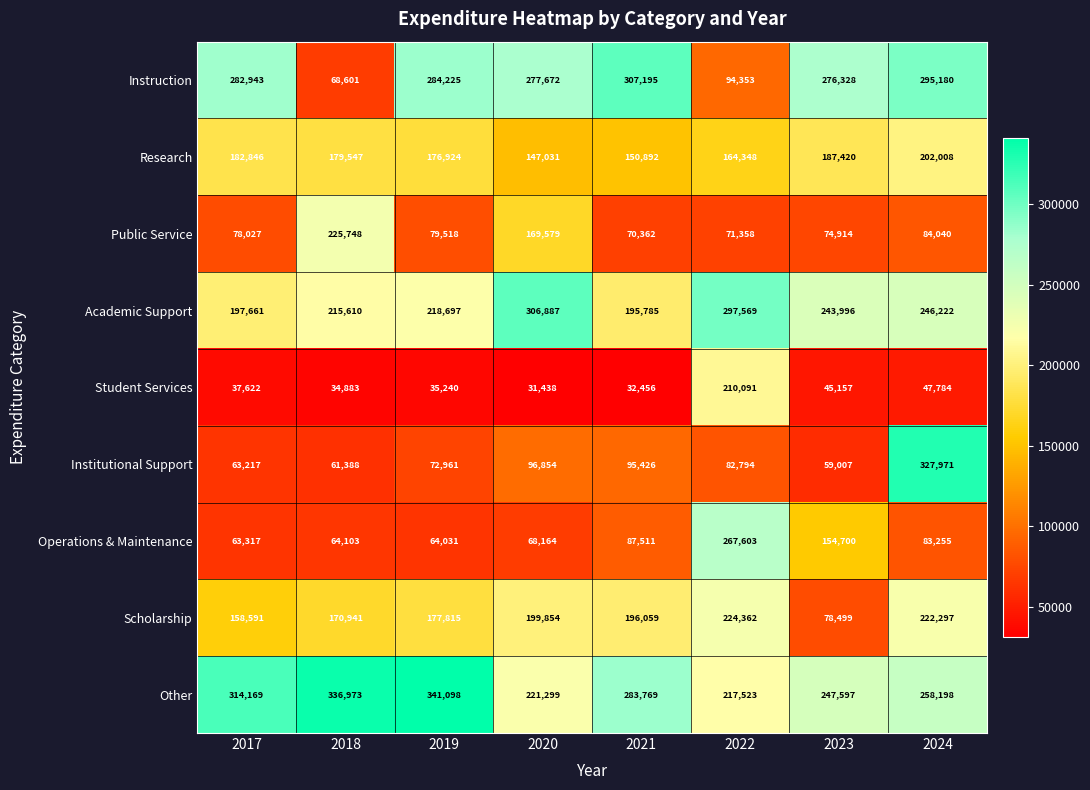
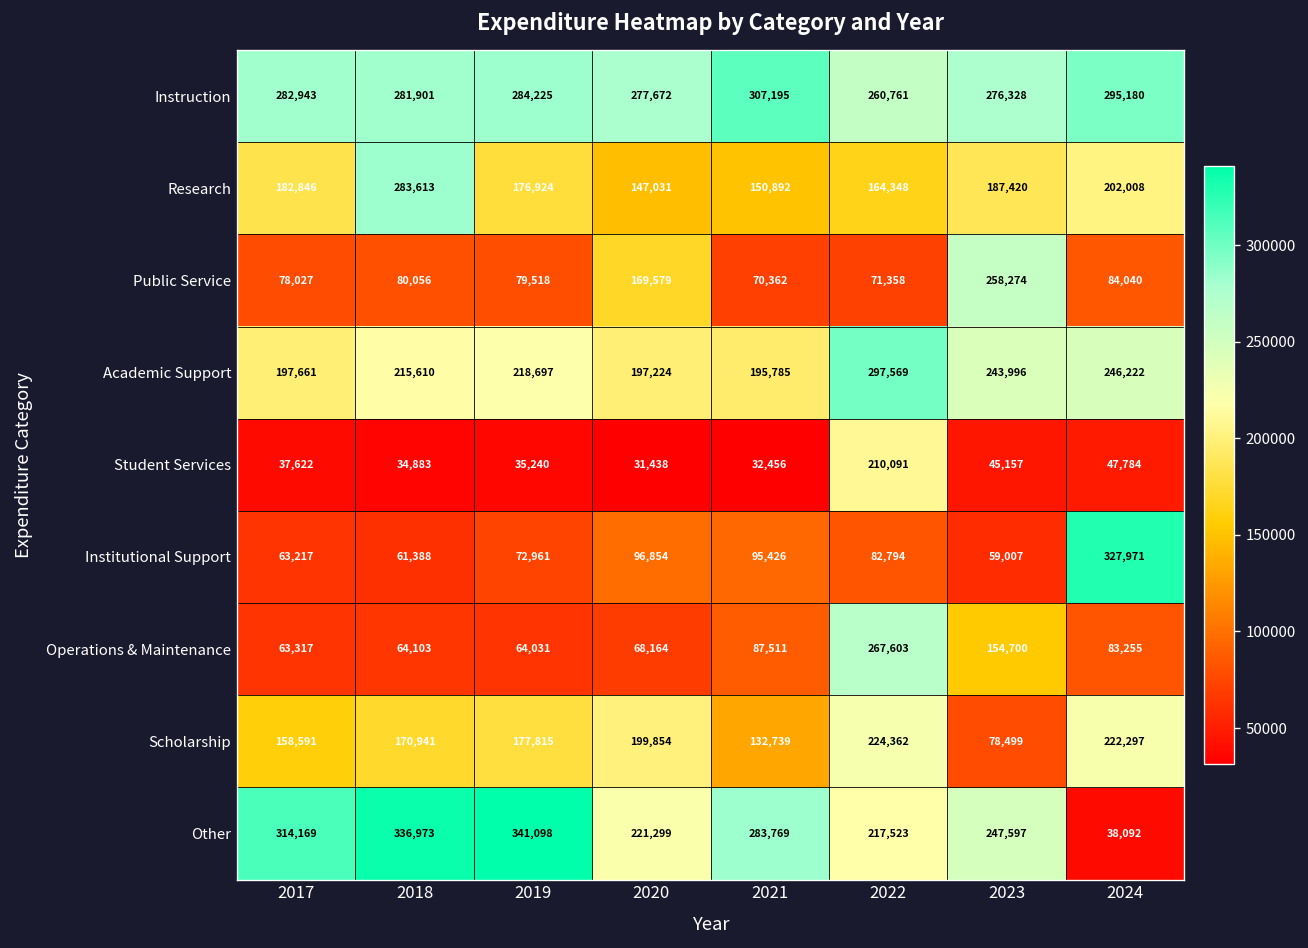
  {
    "Instruction": {
      "2017": "282,943",
-     "2018": "68,601",
+     "2018": "281,901",
      "2019": "284,225",
      "2020": "277,672",
      "2021": "307,195",
-     "2022": "94,353",
+     "2022": "260,761",
      "2023": "276,328",
      "2024": "295,180"
    },
    "Research": {
      "2017": "182,846",
-     "2018": "179,547",
+     "2018": "283,613",
      "2019": "176,924",
      "2020": "147,031",
      "2021": "150,892",
      "2022": "164,348",
      "2023": "187,420",
      "2024": "202,008"
    },
    "Public Service": {
      "2017": "78,027",
-     "2018": "225,748",
+     "2018": "80,056",
      "2019": "79,518",
      "2020": "169,579",
      "2021": "70,362",
      "2022": "71,358",
-     "2023": "74,914",
+     "2023": "258,274",
      "2024": "84,040"
    },
    "Academic Support": {
      "2017": "197,661",
      "2018": "215,610",
      "2019": "218,697",
-     "2020": "306,887",
+     "2020": "197,224",
      "2021": "195,785",
      "2022": "297,569",
      "2023": "243,996",
      "2024": "246,222"
    },
    "Student Services": {
      "2017": "37,622",
      "2018": "34,883",
      "2019": "35,240",
      "2020": "31,438",
      "2021": "32,456",
      "2022": "210,091",
      "2023": "45,157",
      "2024": "47,784"
    },
    "Institutional Support": {
      "2017": "63,217",
      "2018": "61,388",
      "2019": "72,961",
      "2020": "96,854",
      "2021": "95,426",
      "2022": "82,794",
      "2023": "59,007",
      "2024": "327,971"
    },
    "Operations & Maintenance": {
      "2017": "63,317",
      "2018": "64,103",
      "2019": "64,031",
      "2020": "68,164",
      "2021": "87,511",
      "2022": "267,603",
      "2023": "154,700",
      "2024": "83,255"
    },
    "Scholarship": {
      "2017": "158,591",
      "2018": "170,941",
      "2019": "177,815",
      "2020": "199,854",
-     "2021": "196,059",
+     "2021": "132,739",
      "2022": "224,362",
      "2023": "78,499",
      "2024": "222,297"
    },
    "Other": {
      "2017": "314,169",
      "2018": "336,973",
      "2019": "341,098",
      "2020": "221,299",
      "2021": "283,769",
      "2022": "217,523",
      "2023": "247,597",
-     "2024": "258,198"
+     "2024": "38,092"
    }
  }
